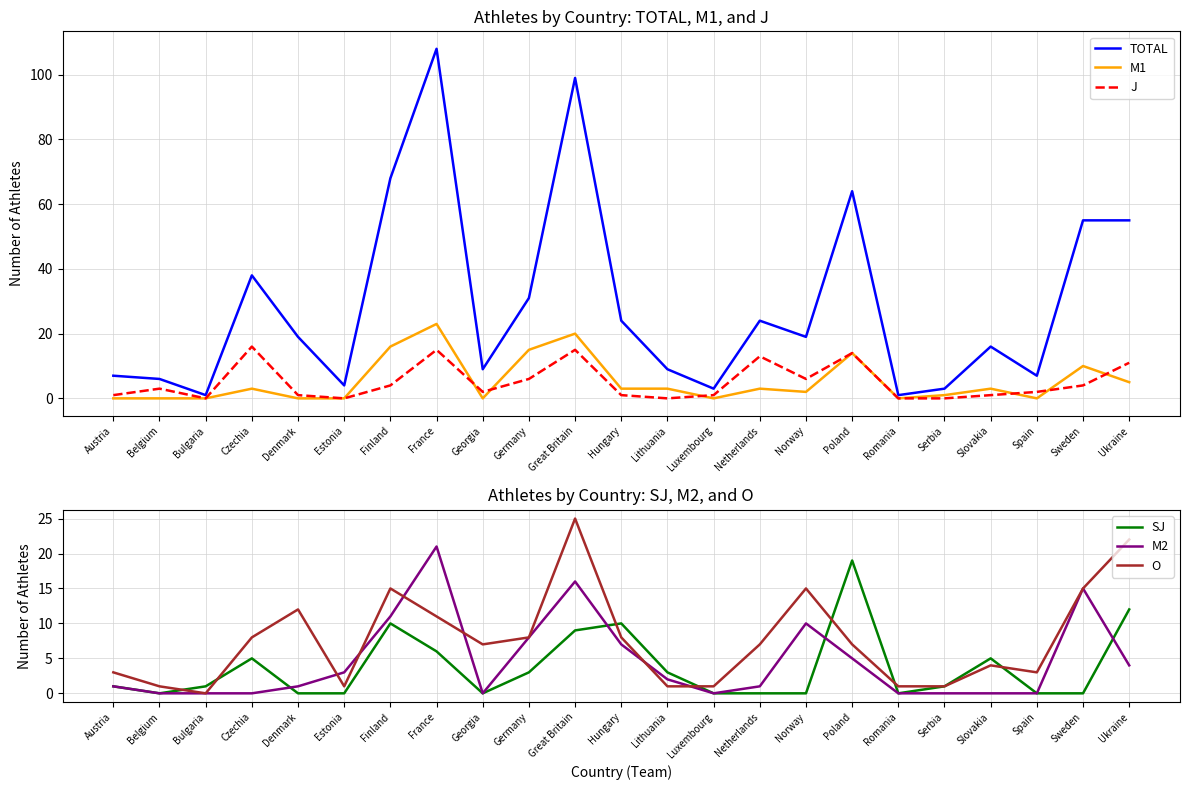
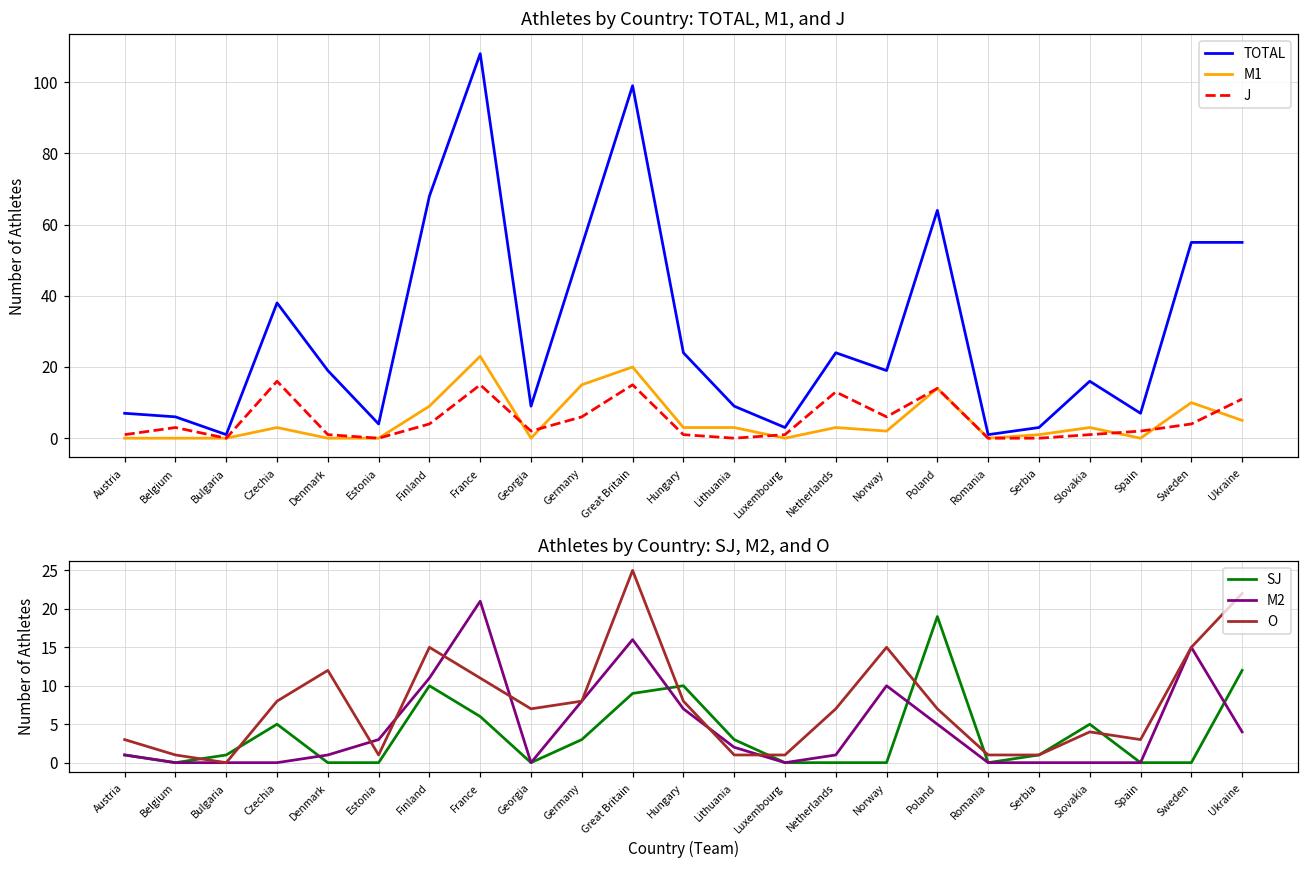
  {
    "Athletes by Country: TOTAL, M1, and J": {
      "TOTAL": {
        "Austria": 7,
        "Belgium": 6,
        "Bulgaria": 1,
        "Czechia": 38,
        "Denmark": 19,
        "Estonia": 4,
        "Finland": 68,
        "France": 108,
        "Georgia": 9,
-       "Germany": 31,
+       "Germany": 54,
        "Great Britain": 99,
        "Hungary": 24,
        "Lithuania": 9,
        "Luxembourg": 3,
        "Netherlands": 24,
        "Norway": 19,
        "Poland": 64,
        "Romania": 1,
        "Serbia": 3,
        "Slovakia": 16,
        "Spain": 7,
        "Sweden": 55,
        "Ukraine": 55
      },
      "M1": {
        "Austria": 0,
        "Belgium": 0,
        "Czechia": 3,
        "Denmark": 0,
-       "Finland": 16,
+       "Finland": 9,
        "France": 23,
        "Georgia": 0,
        "Germany": 15,
        "Great Britain": 20,
        "Hungary": 3,
        "Lithuania": 3,
        "Luxembourg": 0,
        "Netherlands": 3,
        "Norway": 2,
        "Serbia": 1,
        "Slovakia": 3,
        "Spain": 0,
        "Sweden": 10,
        "Ukraine": 5
      },
      "J": {
        "Austria": 1,
        "Belgium": 3,
        "Czechia": 16,
        "Denmark": 1,
        "Finland": 4,
        "France": 15,
        "Georgia": 2,
        "Germany": 6,
        "Great Britain": 15,
        "Hungary": 1,
        "Lithuania": 0,
        "Luxembourg": 1,
        "Netherlands": 13,
        "Norway": 6,
        "Serbia": 0,
        "Slovakia": 1,
        "Spain": 2,
        "Sweden": 4,
        "Ukraine": 11
      }
    },
    "Athletes by Country: SJ, M2, and O": {
      "SJ": {
        "Bulgaria": 1,
        "Czechia": 5,
        "Denmark": 0,
        "Estonia": 0,
        "Finland": 10,
        "France": 6,
        "Germany": 3,
        "Great Britain": 9,
        "Hungary": 10,
        "Lithuania": 3,
        "Netherlands": 0,
        "Norway": 0,
        "Poland": 19,
        "Slovakia": 5,
        "Sweden": 0,
        "Ukraine": 12
      },
      "M2": {
        "Czechia": 0,
        "Denmark": 1,
        "Estonia": 3,
        "Finland": 11,
        "France": 21,
        "Great Britain": 16,
        "Hungary": 7,
        "Lithuania": 2,
        "Netherlands": 1,
        "Norway": 10,
        "Poland": 5,
        "Serbia": 0,
        "Slovakia": 0,
        "Ukraine": 4
      },
      "O": {
        "Austria": 3,
        "Belgium": 1,
        "Czechia": 8,
        "Denmark": 12,
        "Estonia": 1,
        "Finland": 15,
        "France": 11,
        "Georgia": 7,
        "Great Britain": 25,
        "Hungary": 8,
        "Lithuania": 1,
        "Luxembourg": 1,
        "Netherlands": 7,
        "Norway": 15,
        "Poland": 7,
        "Romania": 1,
        "Slovakia": 4,
        "Spain": 3
      }
    }
  }
